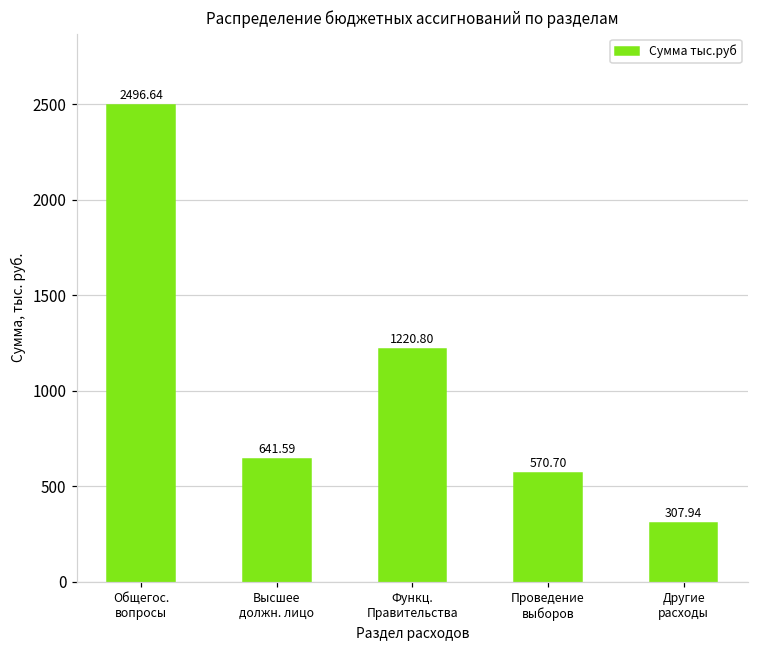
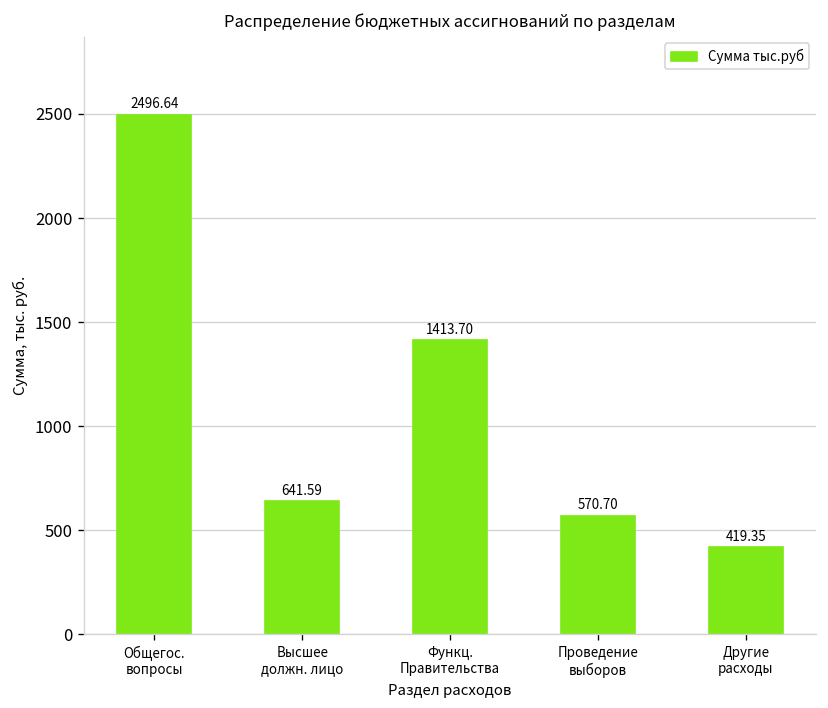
  {
    "Общегос. вопросы": 2496.64,
    "Высшее должн. лицо": 641.59,
-   "Функц. Правительства": 1220.80,
+   "Функц. Правительства": 1413.70,
    "Проведение выборов": 570.70,
-   "Другие расходы": 307.94
+   "Другие расходы": 419.35
  }
